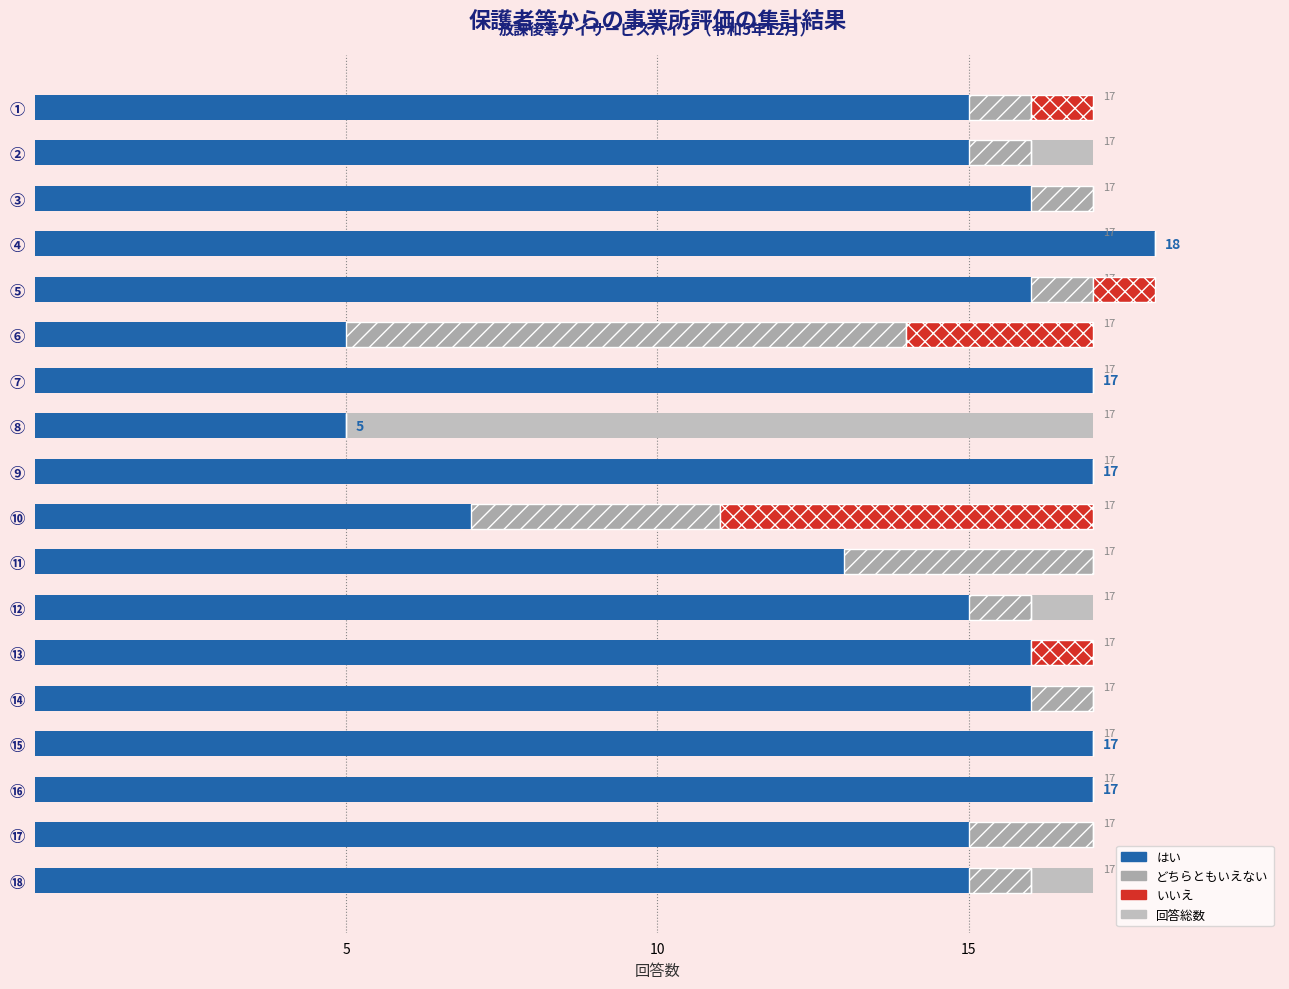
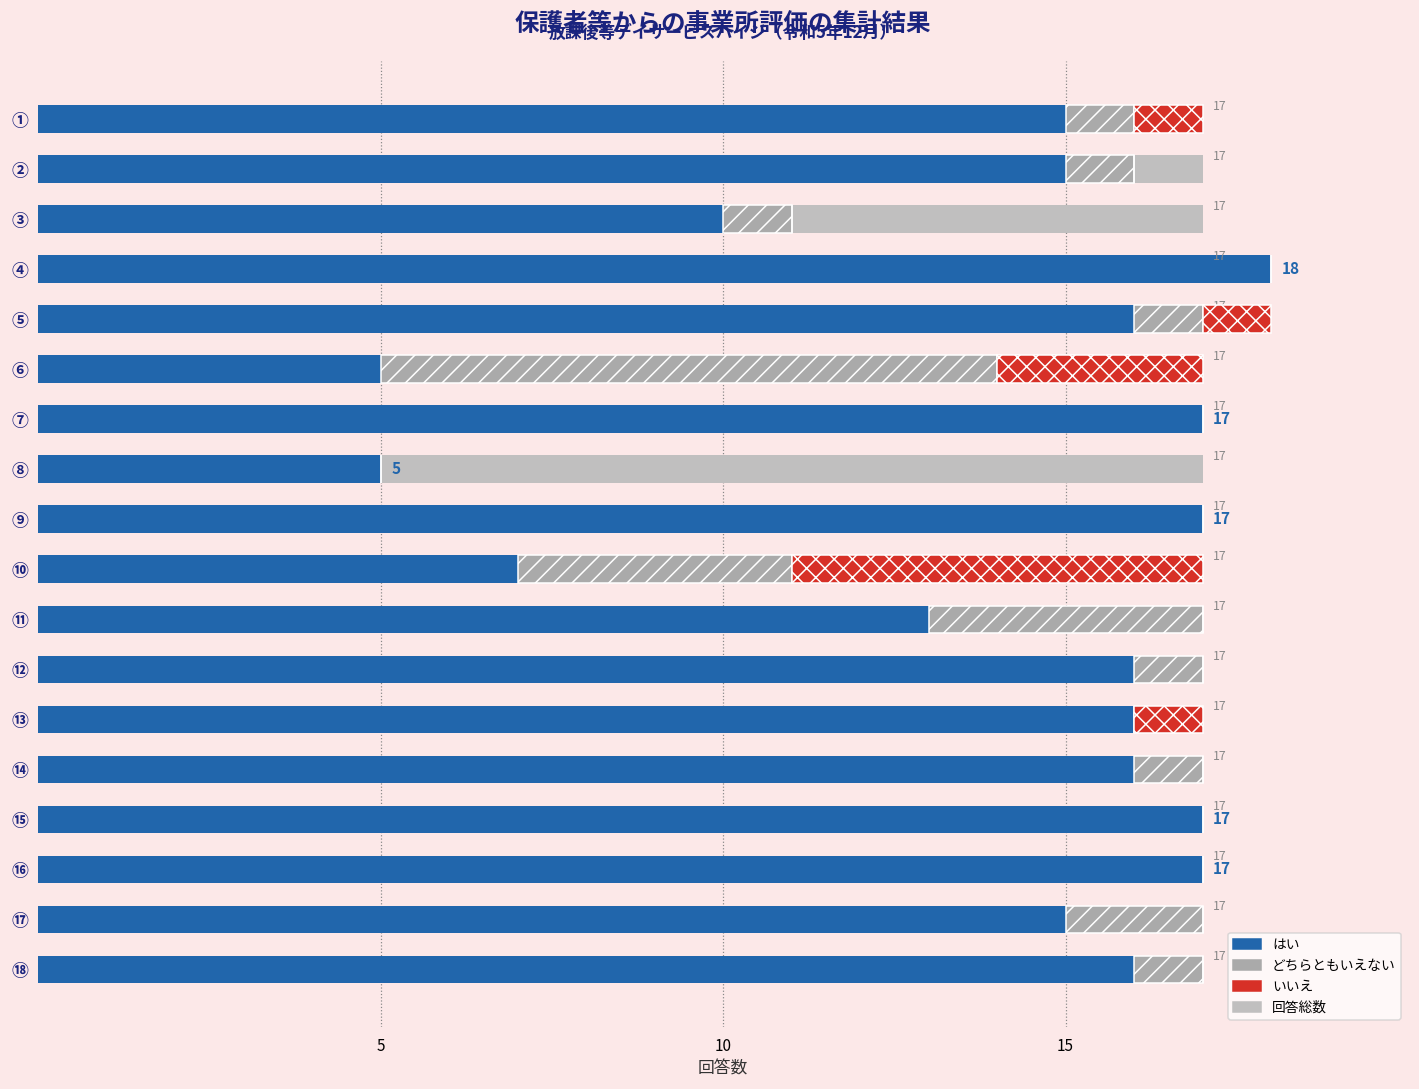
  {
    "はい": {
-     "③": 16,
+     "③": 10,
      "④": 18,
      "⑦": 17,
      "⑨": 17,
-     "⑫": 15,
+     "⑫": 16,
      "⑮": 17,
      "⑯": 17,
-     "⑱": 15
+     "⑱": 16
    }
  }
